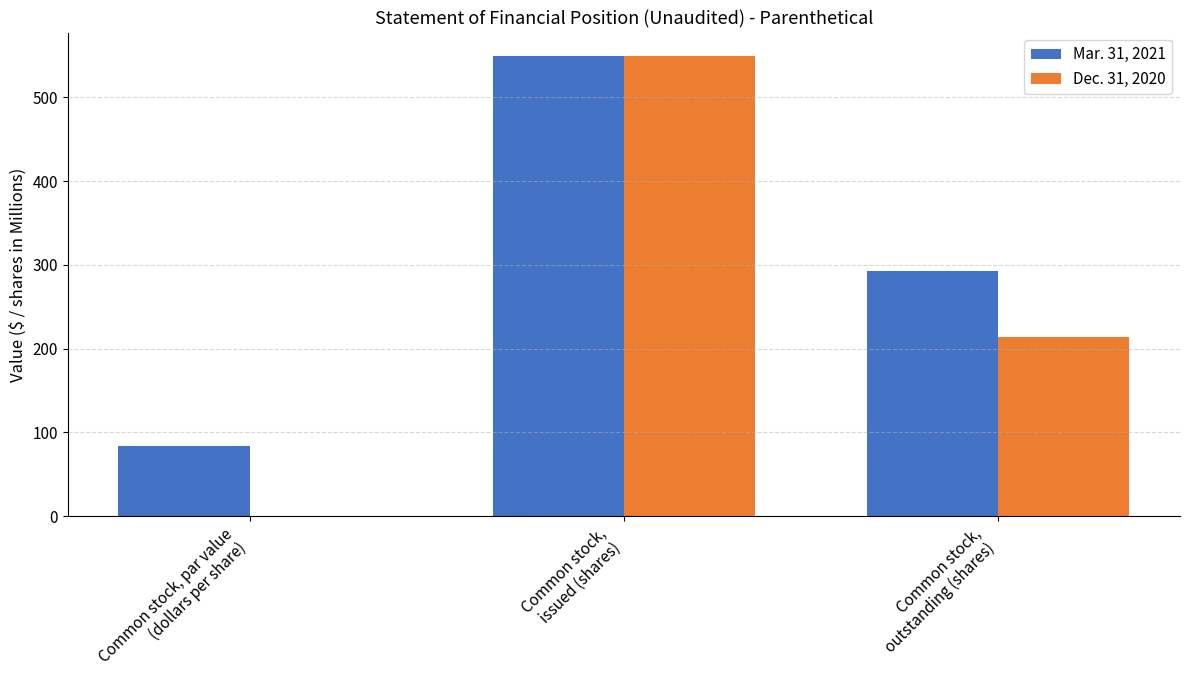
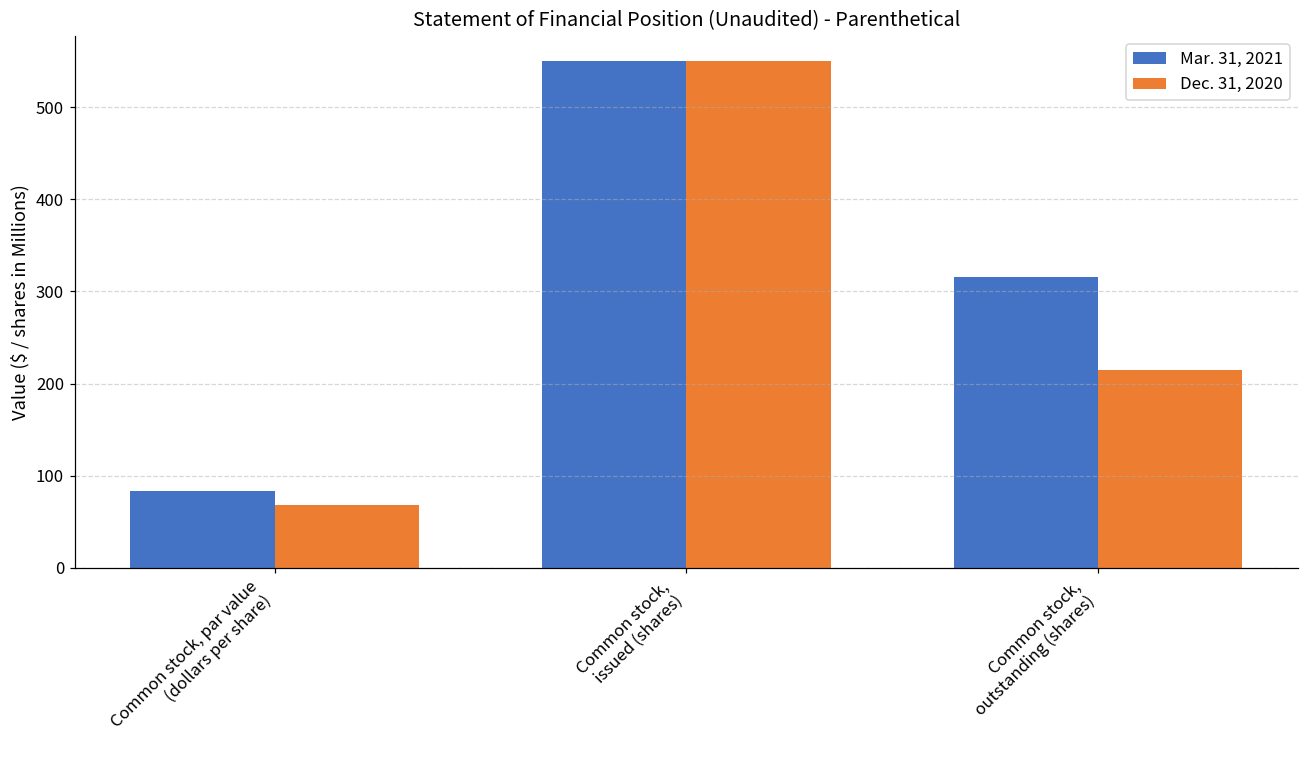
  {
    "Mar. 31, 2021": {
      "Common stock, par value (dollars per share)": 80,
      "Common stock, issued (shares)": 550,
-     "Common stock, outstanding (shares)": 290
+     "Common stock, outstanding (shares)": 320
    },
    "Dec. 31, 2020": {
-     "Common stock, par value (dollars per share)": 0,
+     "Common stock, par value (dollars per share)": 70,
      "Common stock, issued (shares)": 550,
      "Common stock, outstanding (shares)": 210
    }
  }
